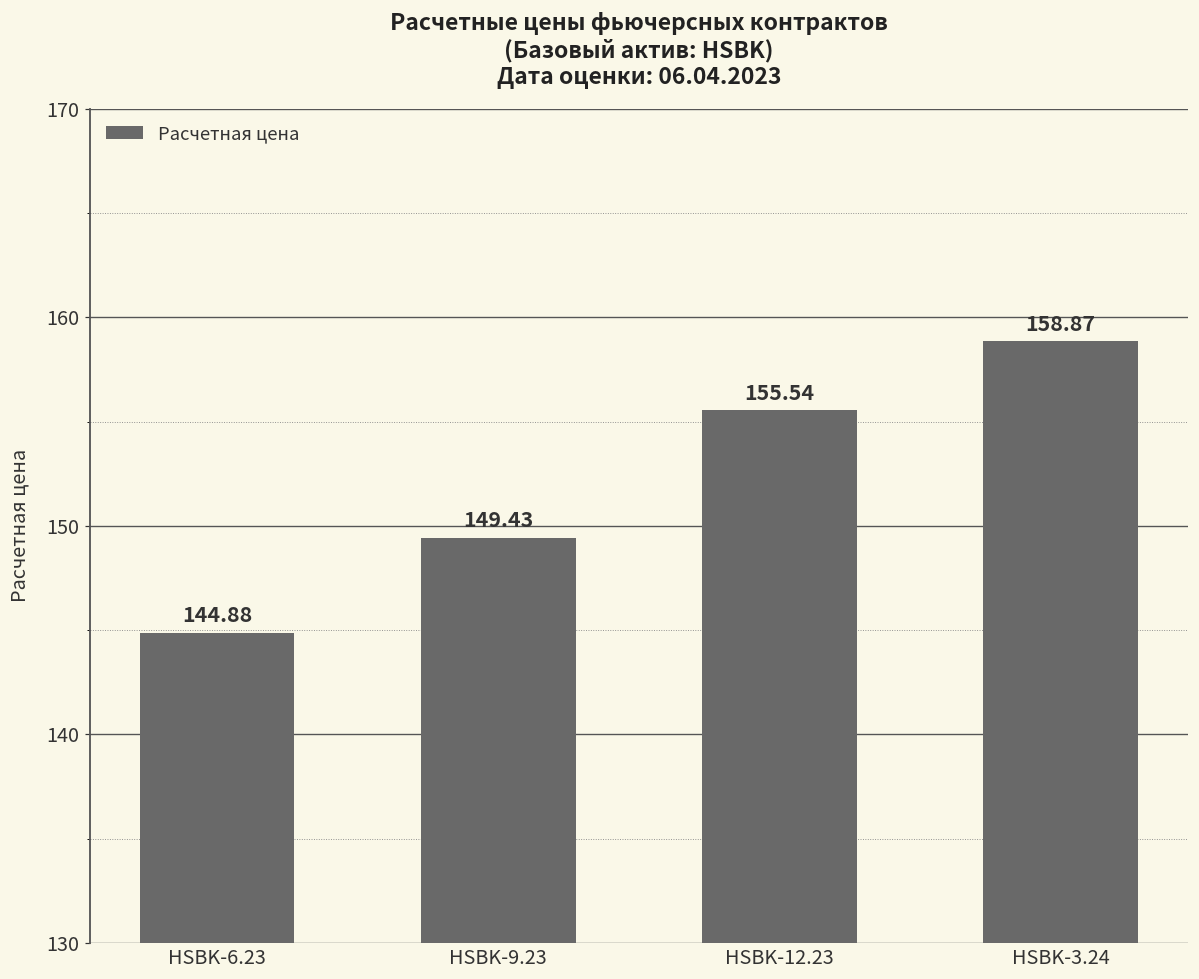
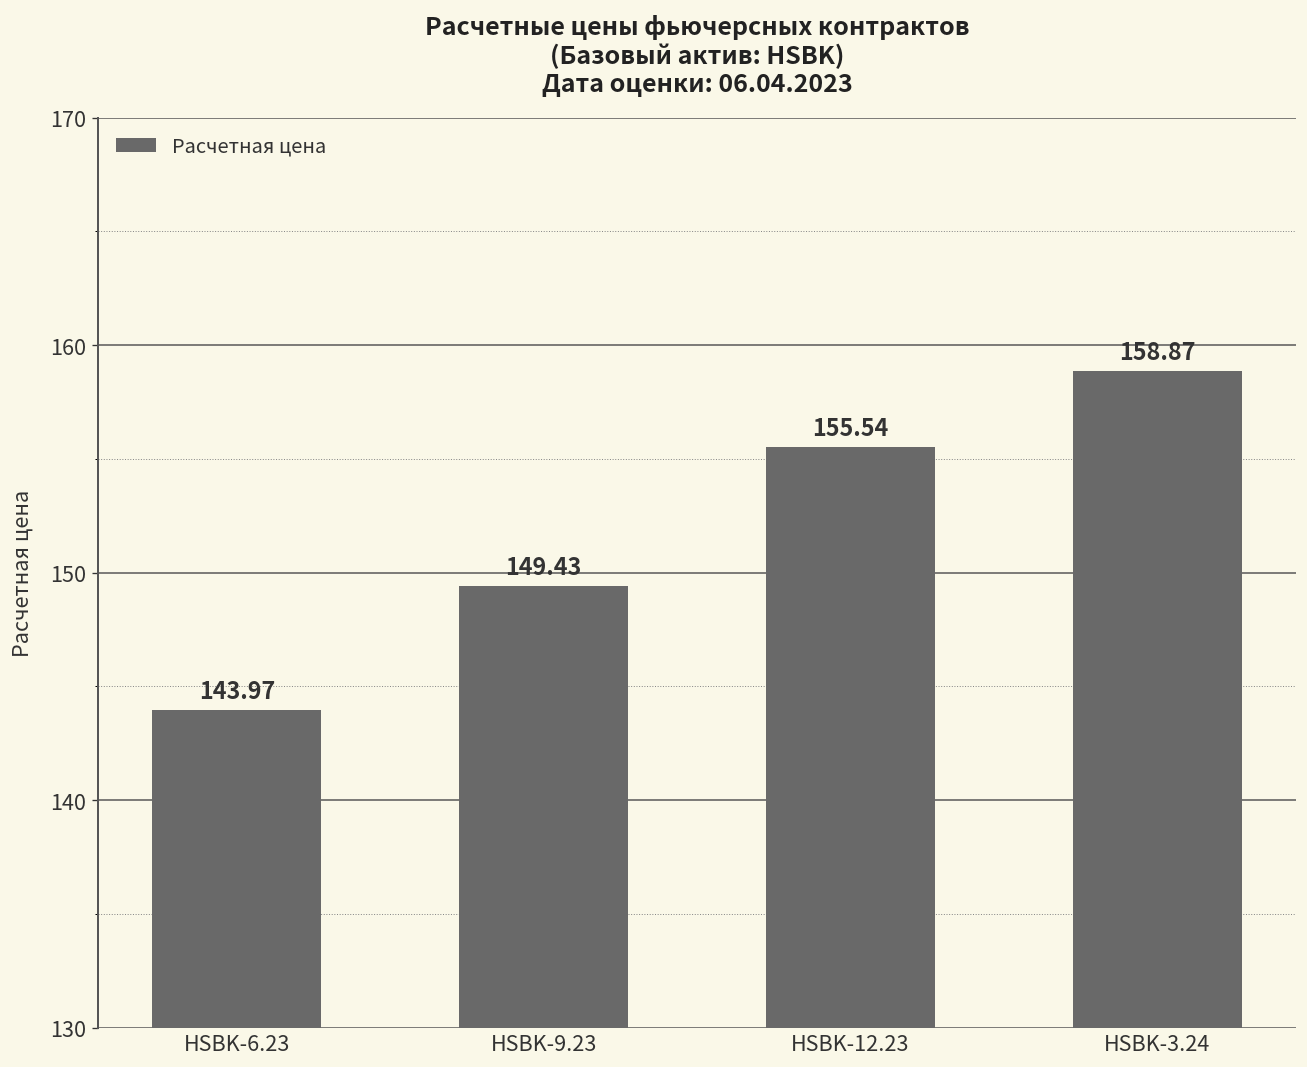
  {
-   "HSBK-6.23": 144.88,
+   "HSBK-6.23": 143.97,
    "HSBK-9.23": 149.43,
    "HSBK-12.23": 155.54,
    "HSBK-3.24": 158.87
  }
